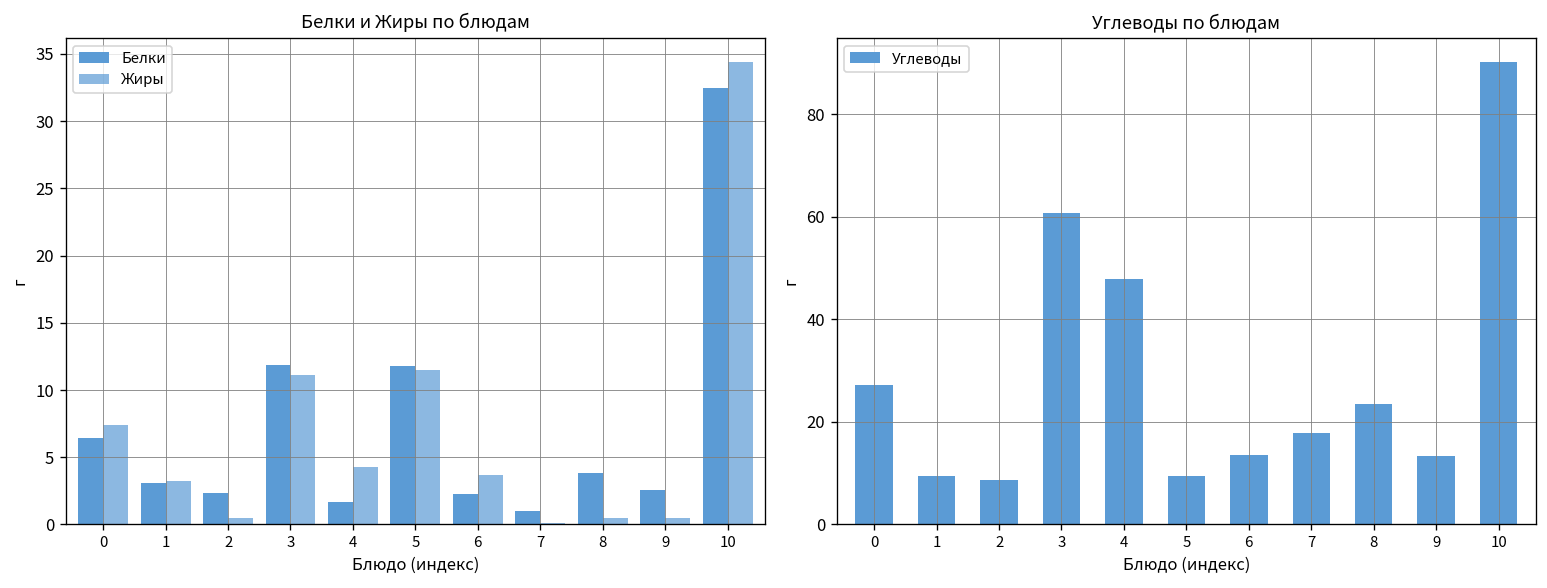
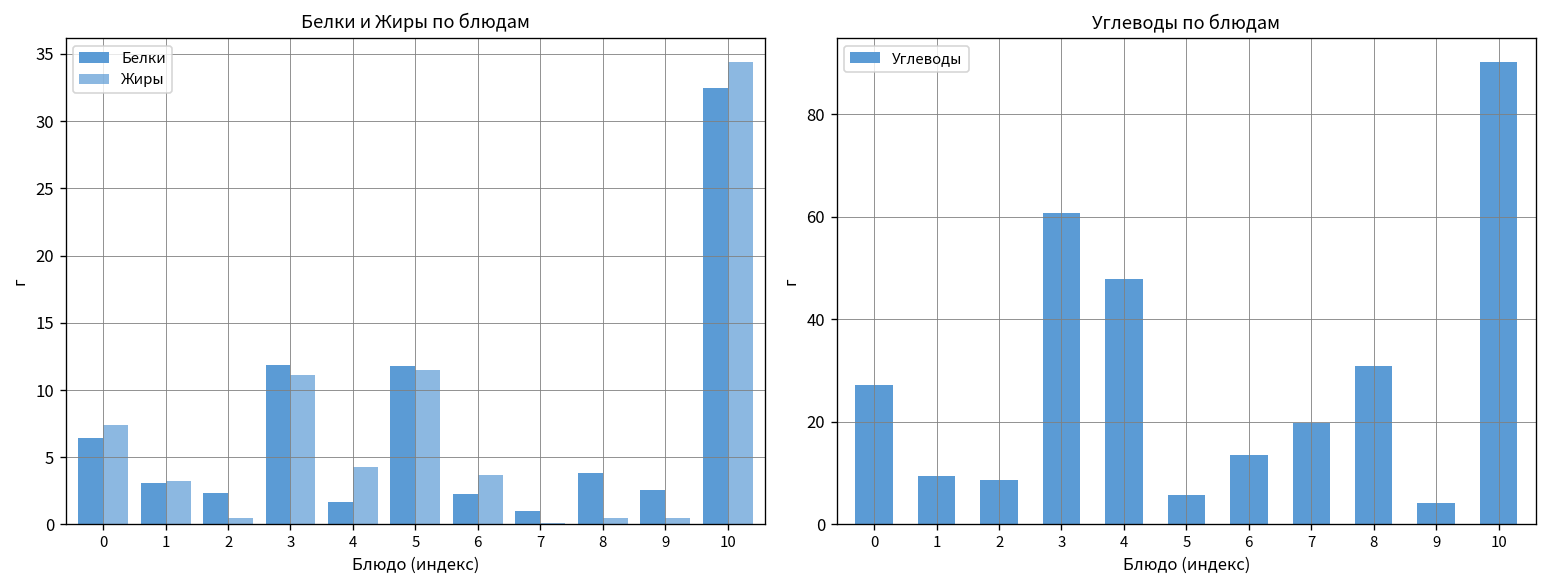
  {
    "Углеводы по блюдам": {
      "0": 27,
      "1": 10,
      "2": 9,
      "3": 61,
      "4": 48,
-     "5": 9,
+     "5": 6,
      "6": 14,
-     "7": 18,
-     "8": 23,
-     "9": 13,
+     "7": 20,
+     "8": 31,
+     "9": 4,
      "10": 90
    }
  }
